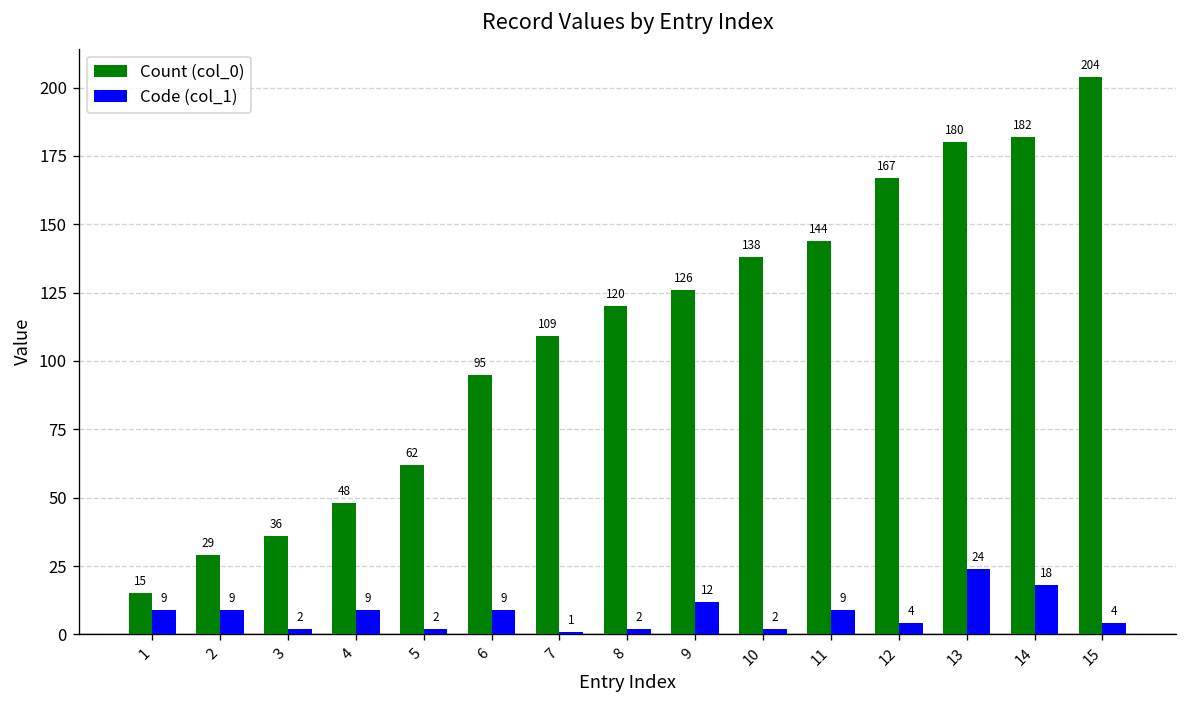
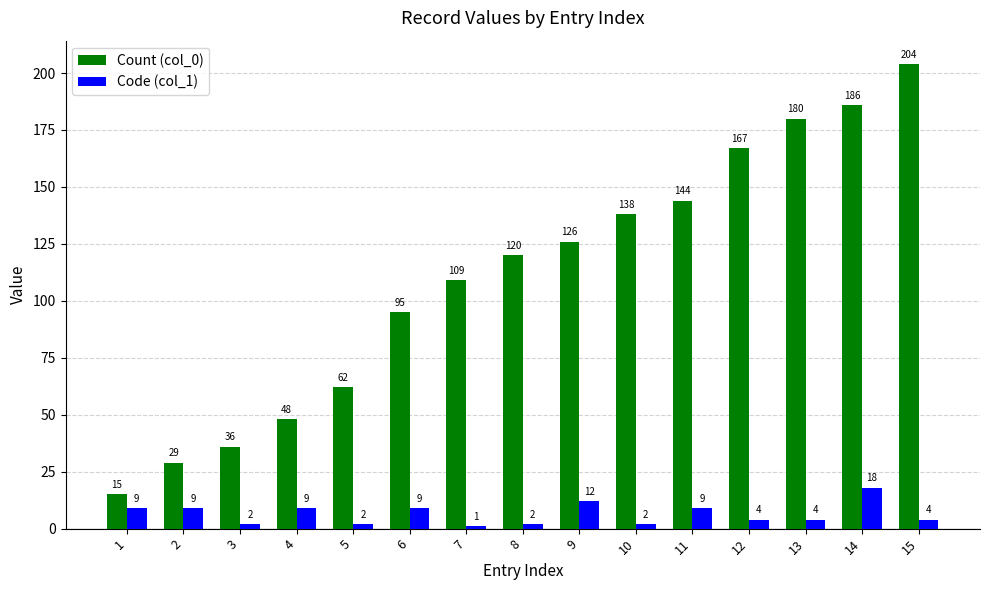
  {
    "Count (col_0)": {
      "1": 15,
      "2": 29,
      "3": 36,
      "4": 48,
      "5": 62,
      "6": 95,
      "7": 109,
      "8": 120,
      "9": 126,
      "10": 138,
      "11": 144,
      "12": 167,
      "13": 180,
-     "14": 182,
+     "14": 186,
      "15": 204
    },
    "Code (col_1)": {
      "1": 9,
      "2": 9,
      "3": 2,
      "4": 9,
      "5": 2,
      "6": 9,
      "7": 1,
      "8": 2,
      "9": 12,
      "10": 2,
      "11": 9,
      "12": 4,
-     "13": 24,
+     "13": 4,
      "14": 18,
      "15": 4
    }
  }
